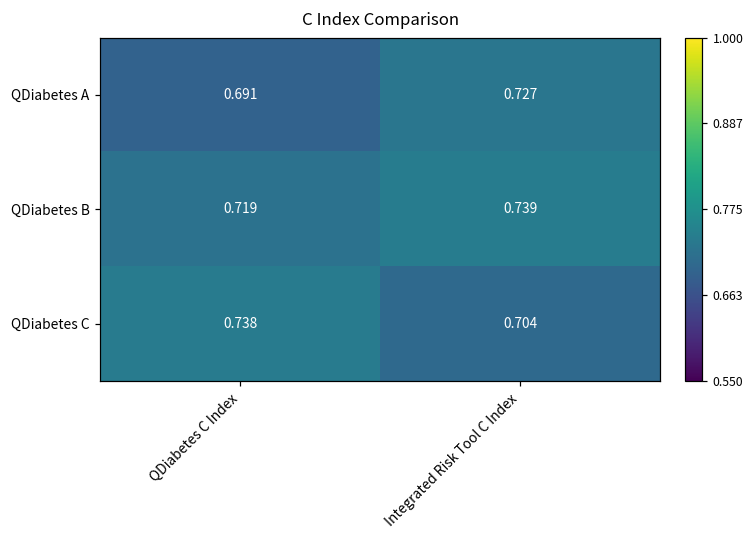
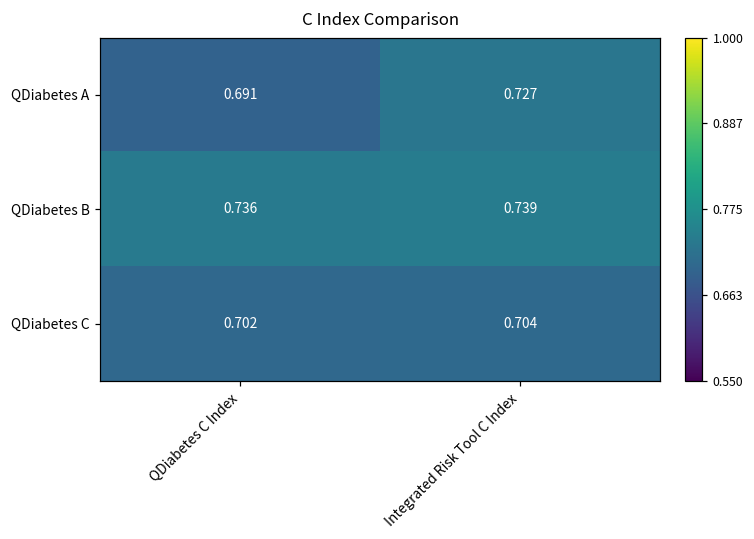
  {
    "QDiabetes A": {
      "QDiabetes C Index": 0.691,
      "Integrated Risk Tool C Index": 0.727
    },
    "QDiabetes B": {
-     "QDiabetes C Index": 0.719,
+     "QDiabetes C Index": 0.736,
      "Integrated Risk Tool C Index": 0.739
    },
    "QDiabetes C": {
-     "QDiabetes C Index": 0.738,
+     "QDiabetes C Index": 0.702,
      "Integrated Risk Tool C Index": 0.704
    }
  }
